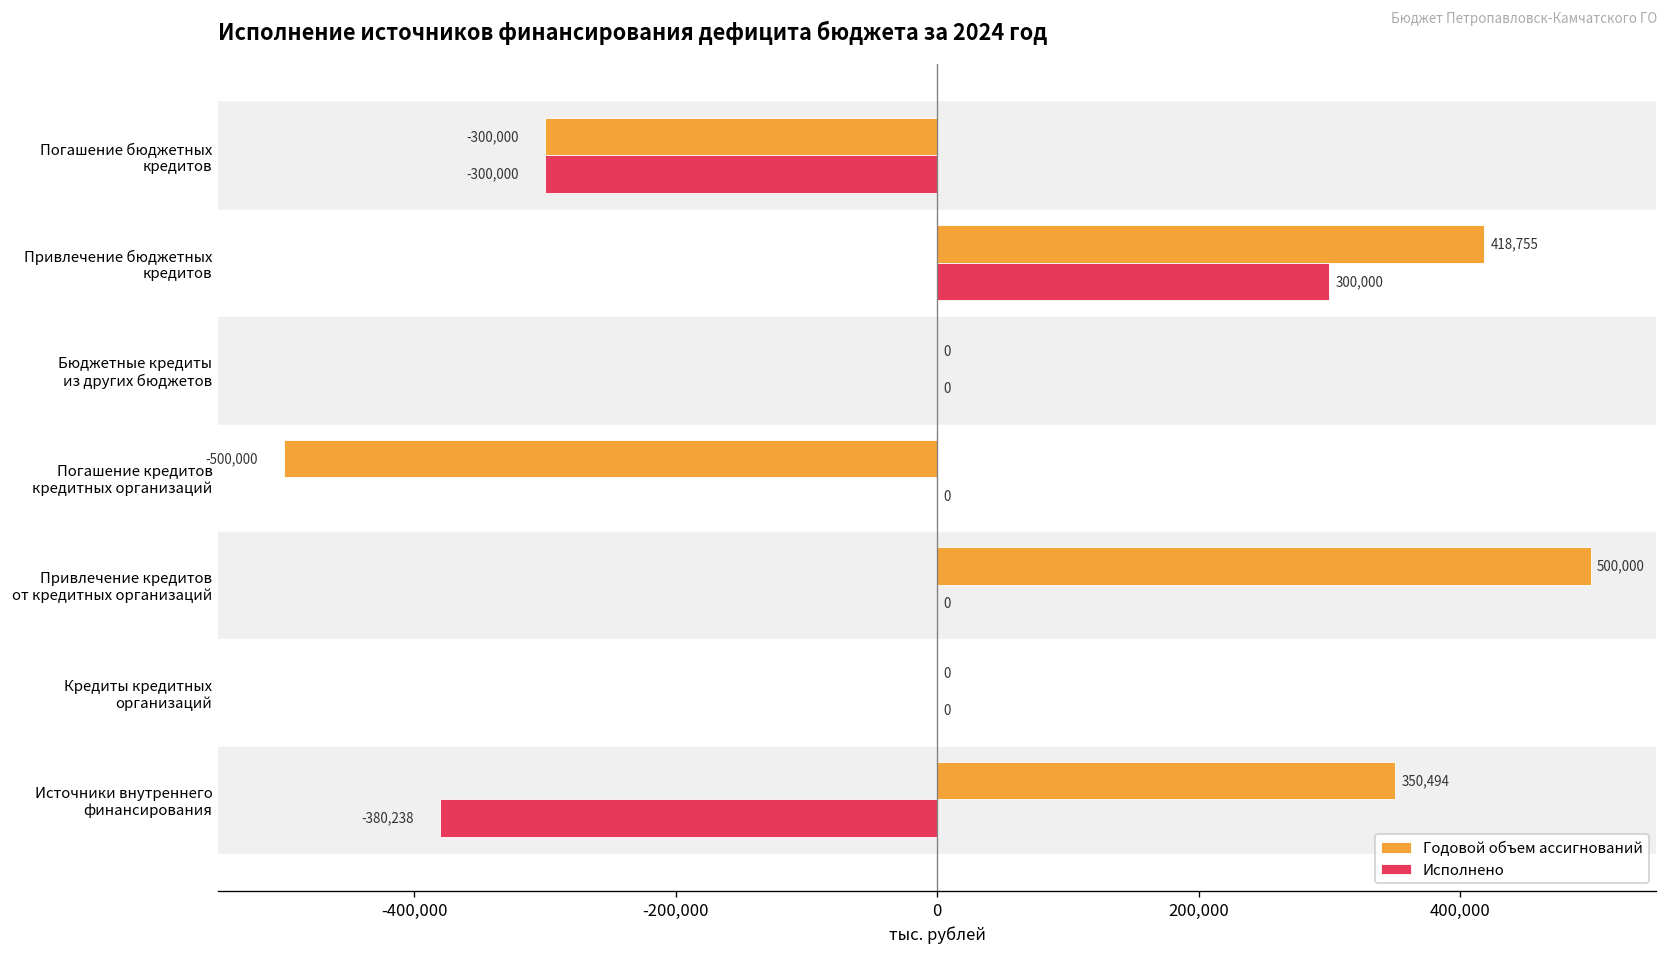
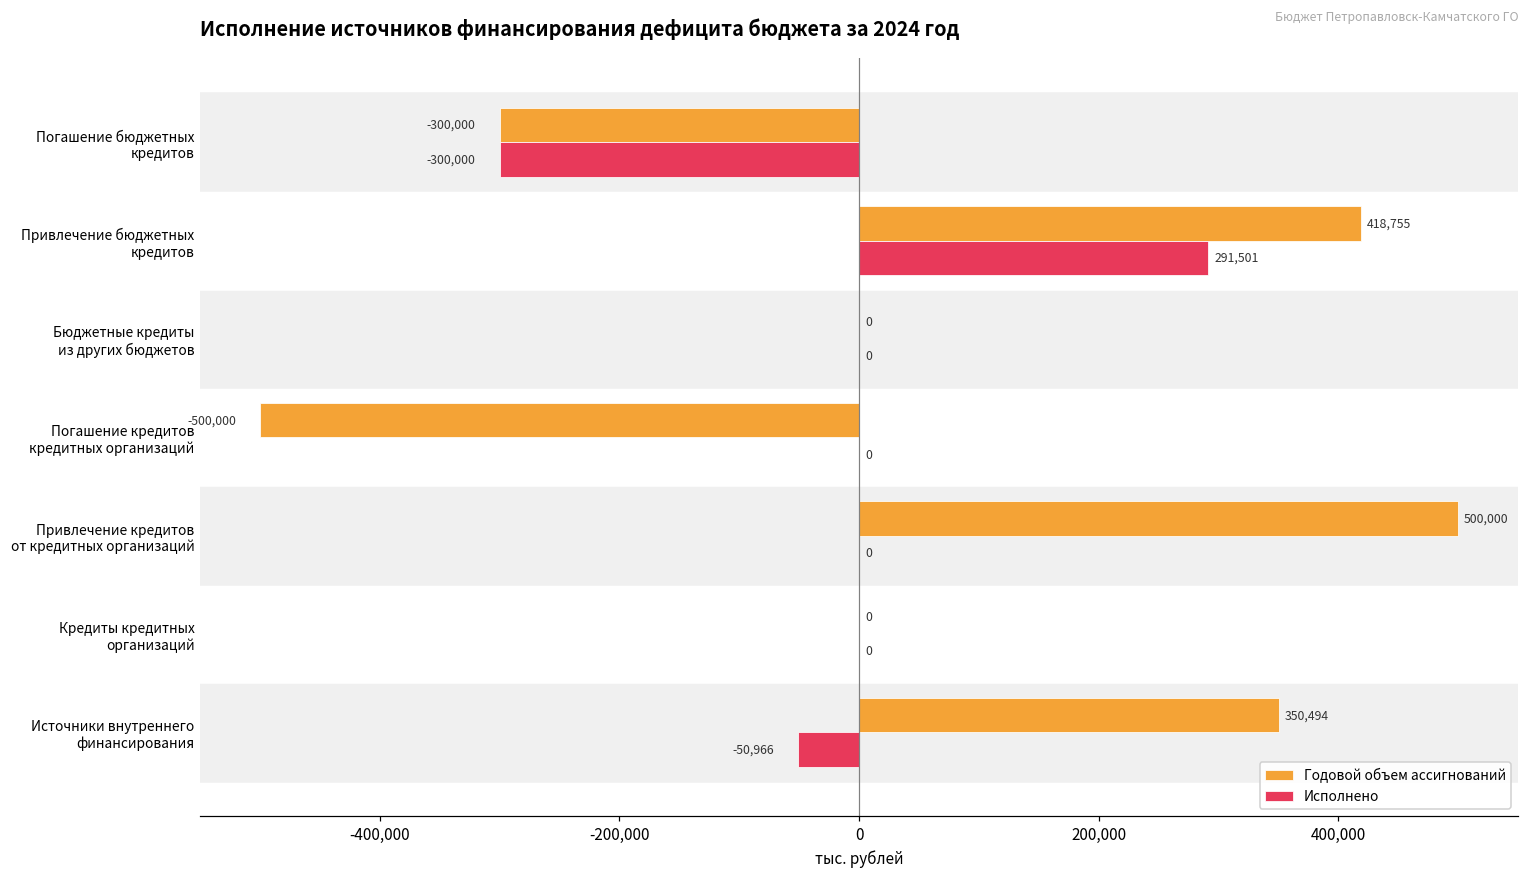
  {
    "Годовой объем ассигнований": {
      "Погашение бюджетных кредитов": "-300,000",
      "Привлечение бюджетных кредитов": "418,755",
      "Бюджетные кредиты из других бюджетов": "0",
      "Погашение кредитов кредитных организаций": "-500,000",
      "Привлечение кредитов от кредитных организаций": "500,000",
      "Кредиты кредитных организаций": "0",
      "Источники внутреннего финансирования": "350,494"
    },
    "Исполнено": {
      "Погашение бюджетных кредитов": "-300,000",
-     "Привлечение бюджетных кредитов": "300,000",
+     "Привлечение бюджетных кредитов": "291,501",
      "Бюджетные кредиты из других бюджетов": "0",
      "Погашение кредитов кредитных организаций": "0",
      "Привлечение кредитов от кредитных организаций": "0",
      "Кредиты кредитных организаций": "0",
-     "Источники внутреннего финансирования": "-380,238"
+     "Источники внутреннего финансирования": "-50,966"
    }
  }
